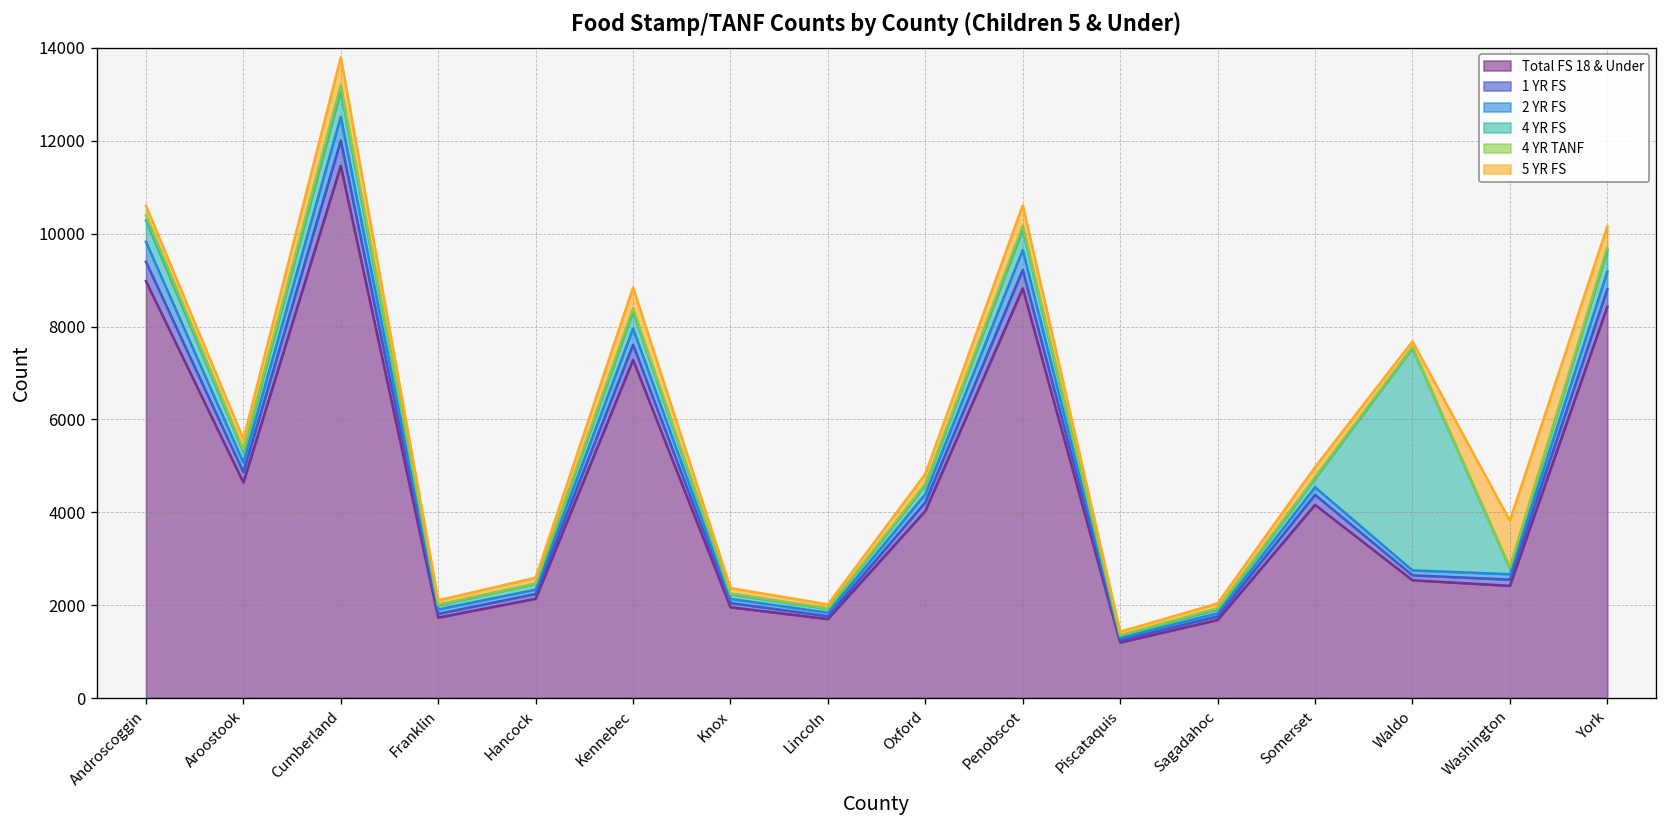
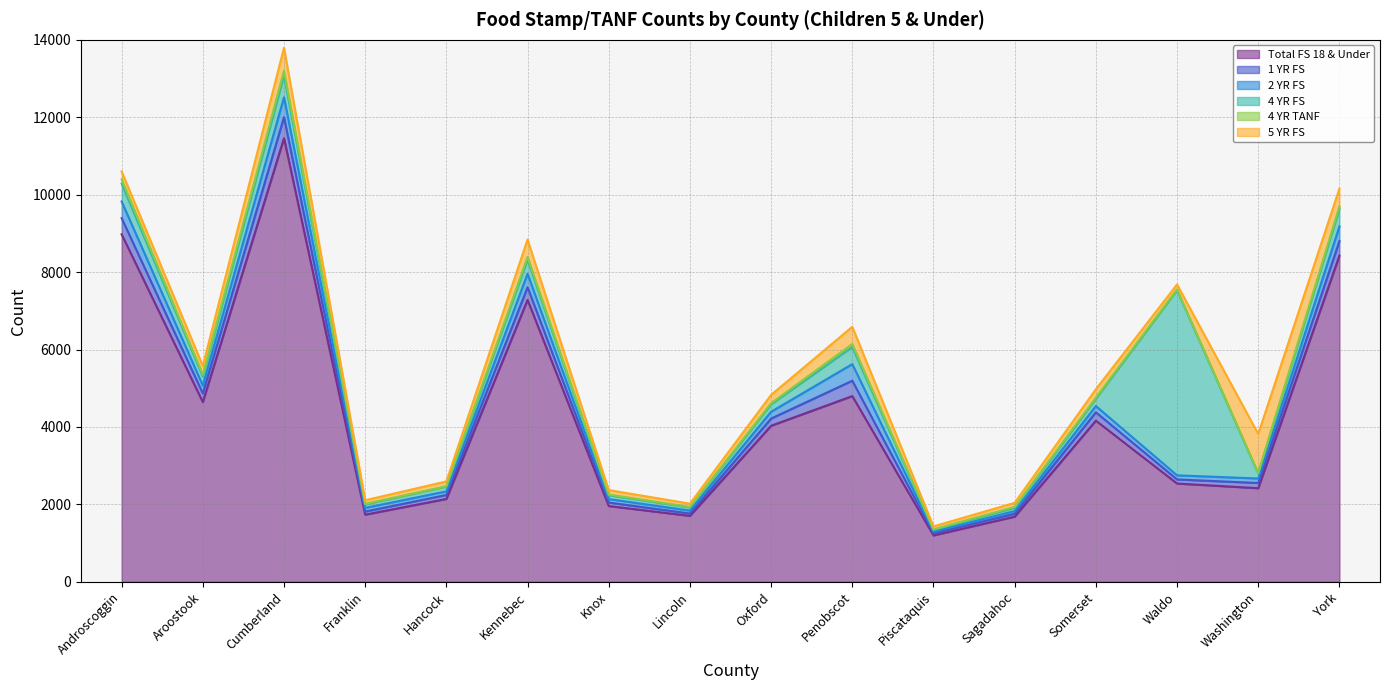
  {
    "Total FS 18 & Under": {
      "Androscoggin": 9000,
      "Aroostook": 4600,
      "Cumberland": 11500,
      "Franklin": 1700,
      "Hancock": 2100,
      "Kennebec": 7300,
      "Knox": 2000,
      "Oxford": 4000,
-     "Penobscot": 8800,
+     "Penobscot": 4800,
      "Sagadahoc": 1700,
      "Somerset": 4200,
      "Waldo": 2500,
      "Washington": 2400,
      "York": 8400
    },
    "4 YR FS": {
      "Androscoggin": 500,
      "Cumberland": 600,
      "Kennebec": 400,
      "Penobscot": 400
    },
    "4 YR TANF": {
      "Androscoggin": 100,
      "Cumberland": 100,
      "Kennebec": 100,
      "Penobscot": 100
    },
    "5 YR FS": {
      "Androscoggin": 200,
      "Aroostook": 200,
      "Cumberland": 600,
      "Franklin": 100,
      "Hancock": 100,
      "Kennebec": 400,
      "Knox": 100,
      "Lincoln": 100,
      "Oxford": 200,
      "Penobscot": 400,
      "Piscataquis": 100,
      "Sagadahoc": 100,
      "Somerset": 200,
      "Waldo": 100,
      "Washington": 1000,
      "York": 500
    }
  }
